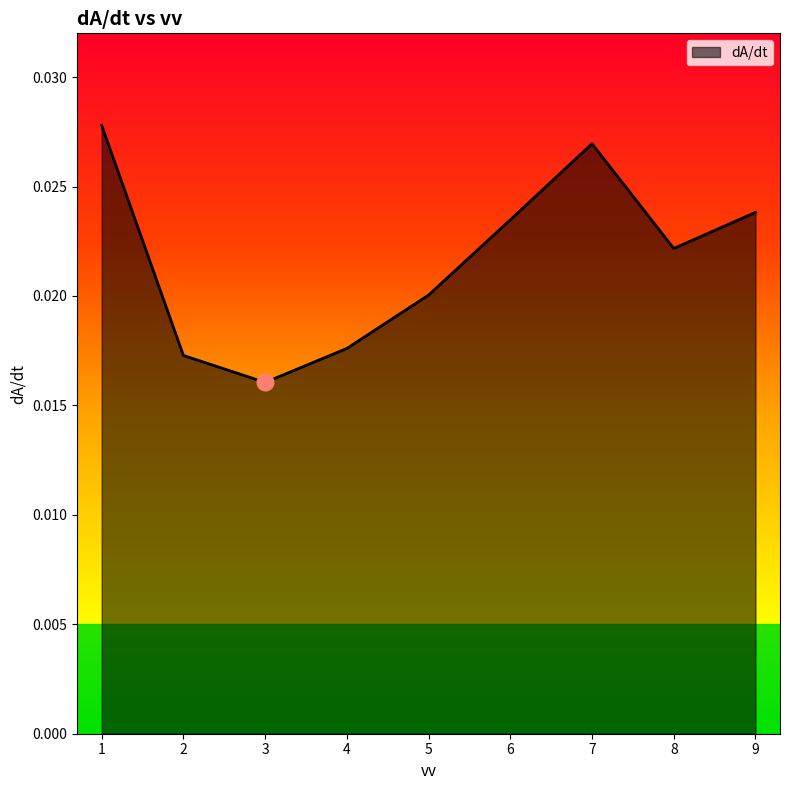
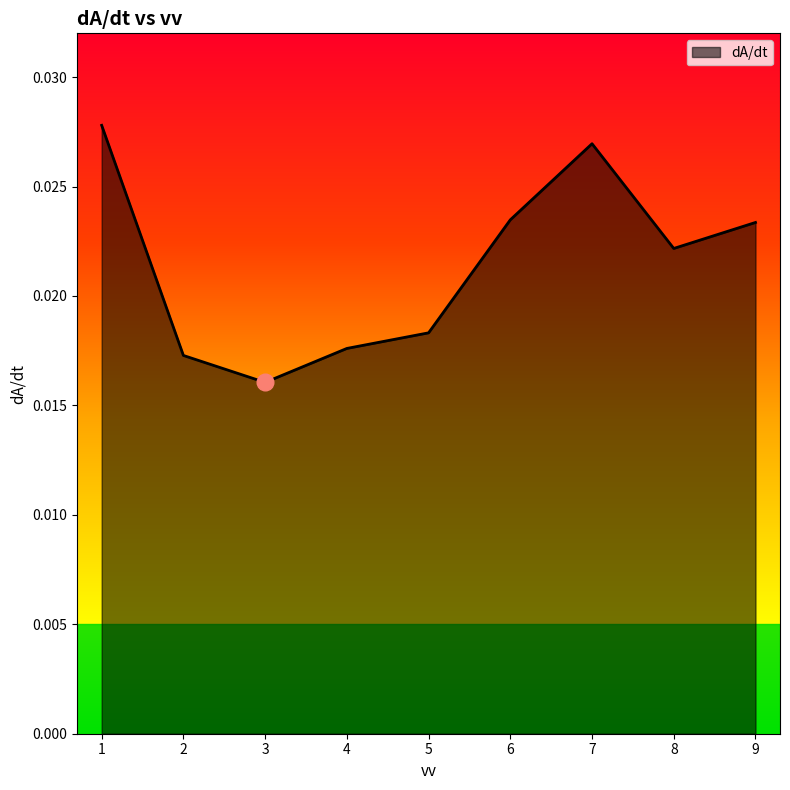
  {
    "dA/dt": {
      "1": 0.0278,
      "2": 0.0173,
      "4": 0.0176,
-     "5": 0.0200,
+     "5": 0.0183,
      "6": 0.0235,
      "7": 0.0270,
      "8": 0.0222,
-     "9": 0.0238
+     "9": 0.0234
    }
  }
